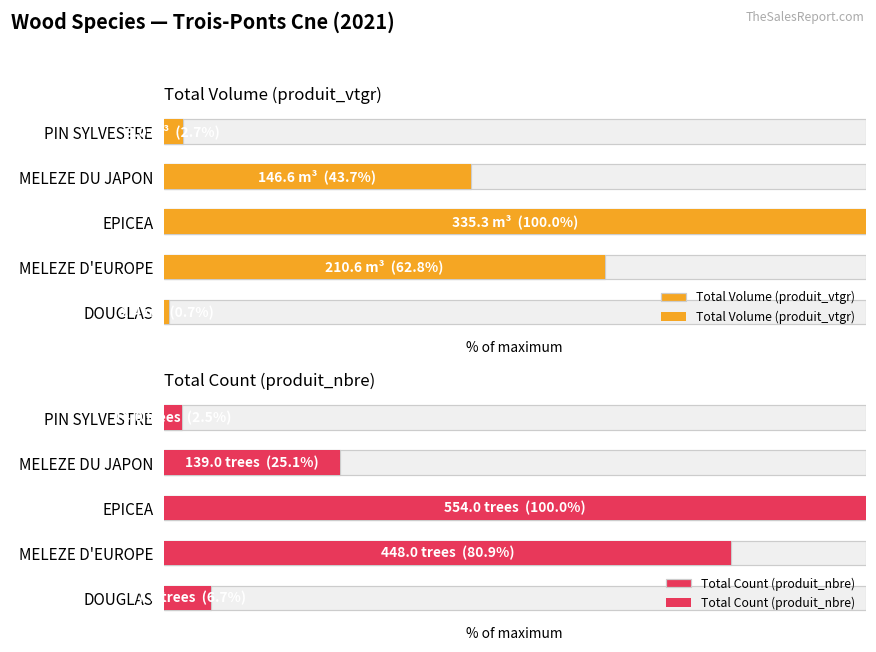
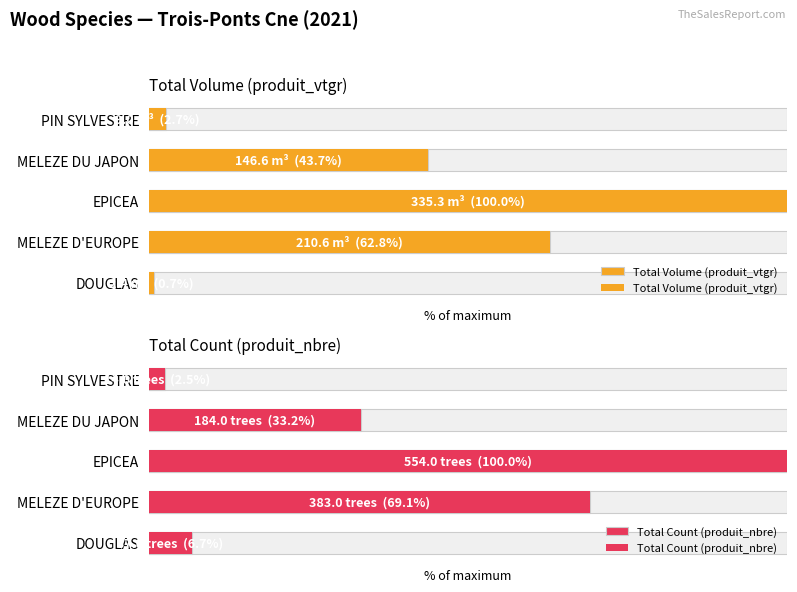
  {
    "Total Volume (produit_vtgr)": {
      "Total Volume (produit_vtgr)": {
        "EPICEA": "(100.0%)"
      }
    },
    "Total Count (produit_nbre)": {
      "Total Count (produit_nbre)": {
-       "MELEZE DU JAPON": "139.0 trees (25.1%)",
+       "MELEZE DU JAPON": "184.0 trees (33.2%)",
        "EPICEA": "(100.0%)",
-       "MELEZE D'EUROPE": "448.0 trees (80.9%)"
+       "MELEZE D'EUROPE": "383.0 trees (69.1%)"
      }
    }
  }
